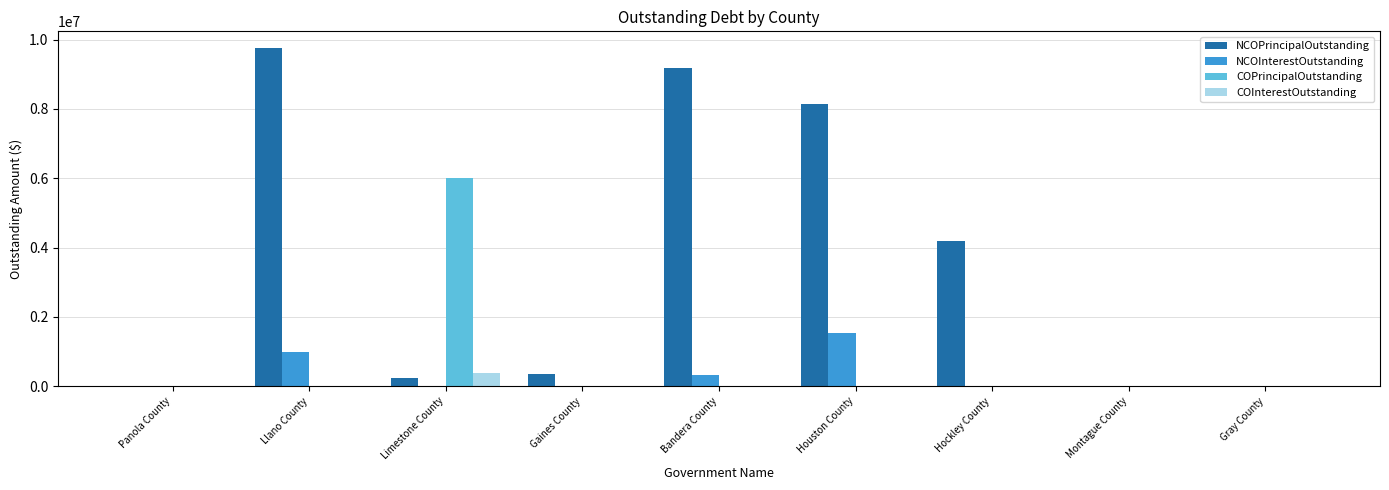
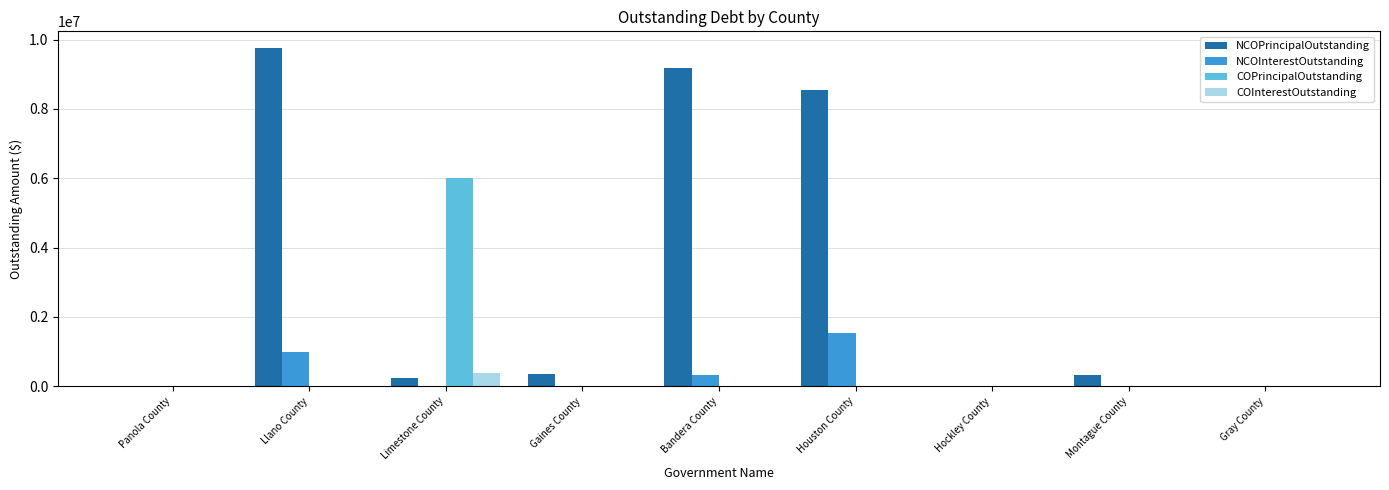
  {
    "NCOPrincipalOutstanding": {
      "Panola County": 0,
      "Llano County": 9800000,
      "Limestone County": 200000,
      "Gaines County": 300000,
      "Bandera County": 9200000,
-     "Houston County": 8100000,
-     "Hockley County": 4200000,
-     "Montague County": 0,
+     "Houston County": 8500000,
+     "Hockley County": 0,
+     "Montague County": 300000,
      "Gray County": 0
    },
    "COInterestOutstanding": {
      "Panola County": 0,
      "Llano County": 0,
      "Limestone County": 400000,
      "Gaines County": 0,
      "Bandera County": 0,
      "Houston County": 0,
      "Hockley County": 0,
      "Montague County": 0,
      "Gray County": 0
    }
  }
